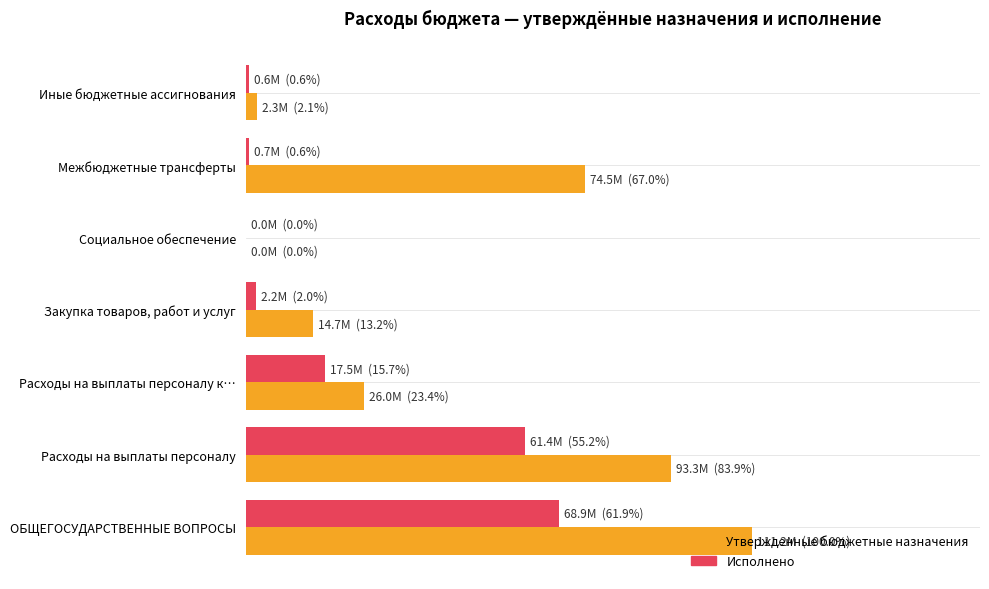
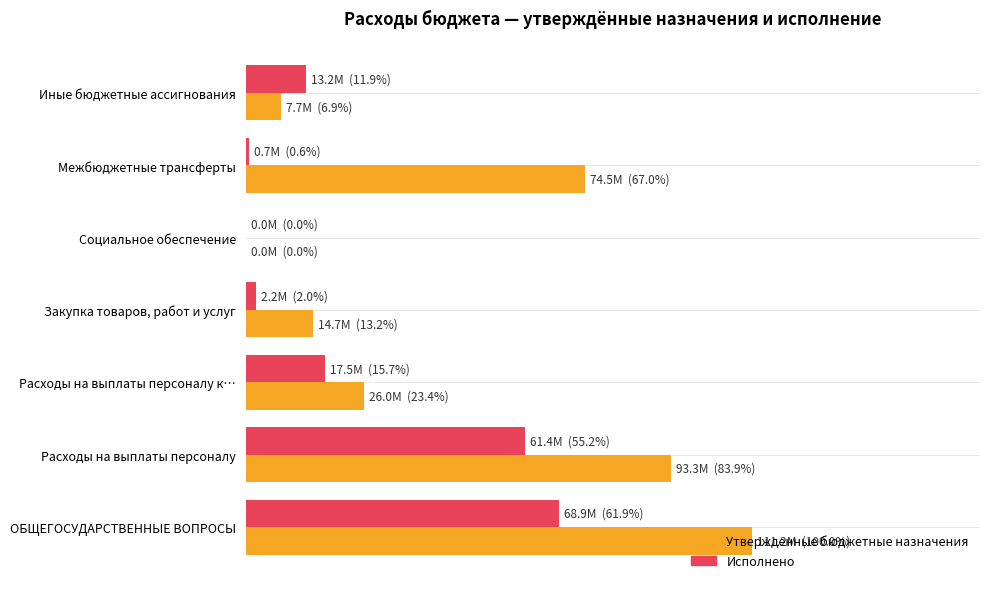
  {
    "Утвержденные бюджетные назначения": {
-     "Иные бюджетные ассигнования": "2.3M (2.1%)",
+     "Иные бюджетные ассигнования": "7.7M (6.9%)",
      "Межбюджетные трансферты": "(67.0%)",
      "Социальное обеспечение": "0.0M",
      "Закупка товаров, работ и услуг": "(13.2%)",
      "Расходы на выплаты персоналу к…": "(23.4%)",
      "Расходы на выплаты персоналу": "(83.9%)",
      "ОБЩЕГОСУДАРСТВЕННЫЕ ВОПРОСЫ": "(100.0%)"
    },
    "Исполнено": {
-     "Иные бюджетные ассигнования": "0.6M (0.6%)",
+     "Иные бюджетные ассигнования": "13.2M (11.9%)",
      "Межбюджетные трансферты": "(0.6%)",
      "Социальное обеспечение": "0.0M",
      "Закупка товаров, работ и услуг": "(2.0%)",
      "Расходы на выплаты персоналу к…": "(15.7%)",
      "Расходы на выплаты персоналу": "(55.2%)",
      "ОБЩЕГОСУДАРСТВЕННЫЕ ВОПРОСЫ": "(61.9%)"
    }
  }
